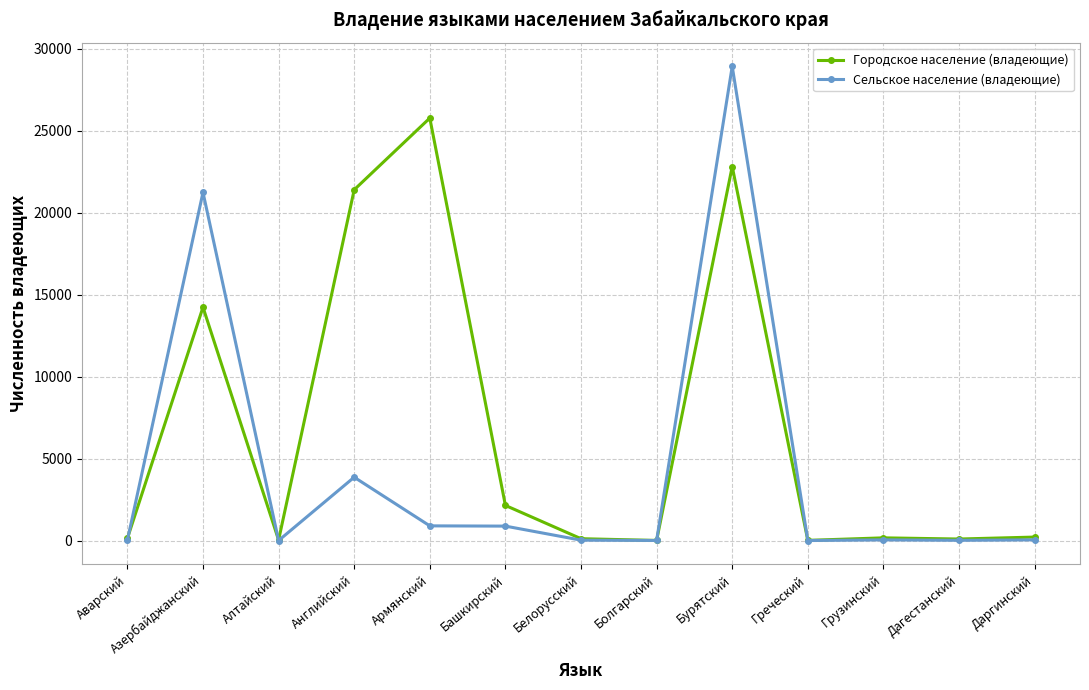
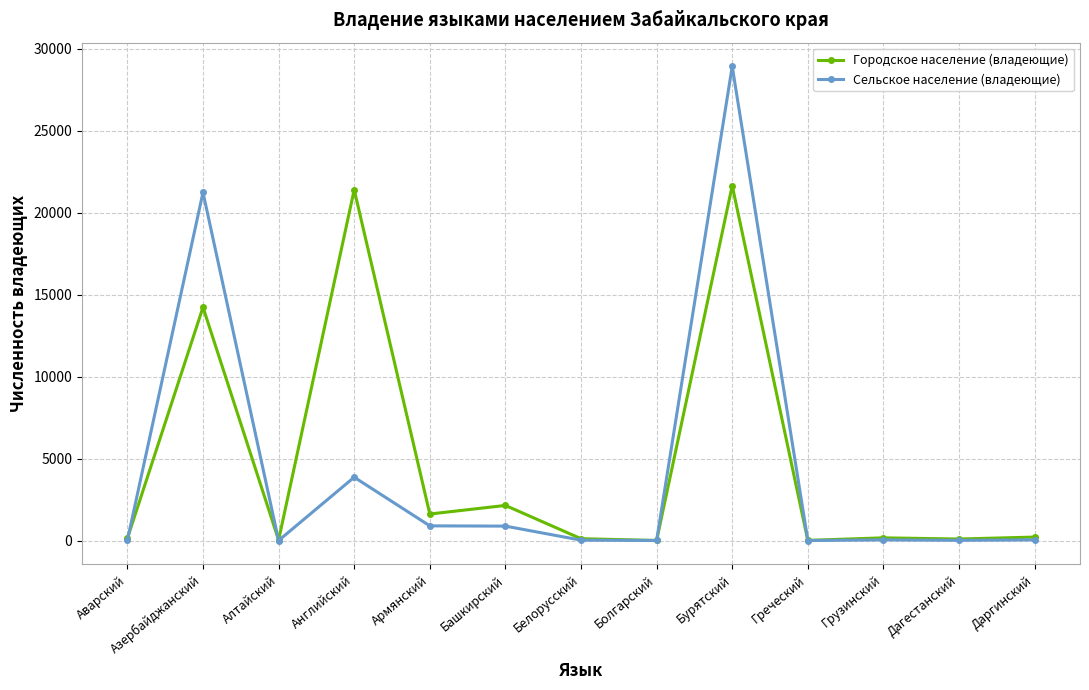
  {
    "Городское население (владеющие)": {
      "Азербайджанский": 14200,
      "Английский": 21400,
-     "Армянский": 25800,
+     "Армянский": 1600,
      "Башкирский": 2100,
-     "Бурятский": 22800,
+     "Бурятский": 21700,
      "Даргинский": 200
    },
    "Сельское население (владеющие)": {
      "Азербайджанский": 21200,
      "Английский": 3900,
      "Армянский": 900,
      "Башкирский": 900,
      "Бурятский": 28900,
      "Даргинский": 0
    }
  }
